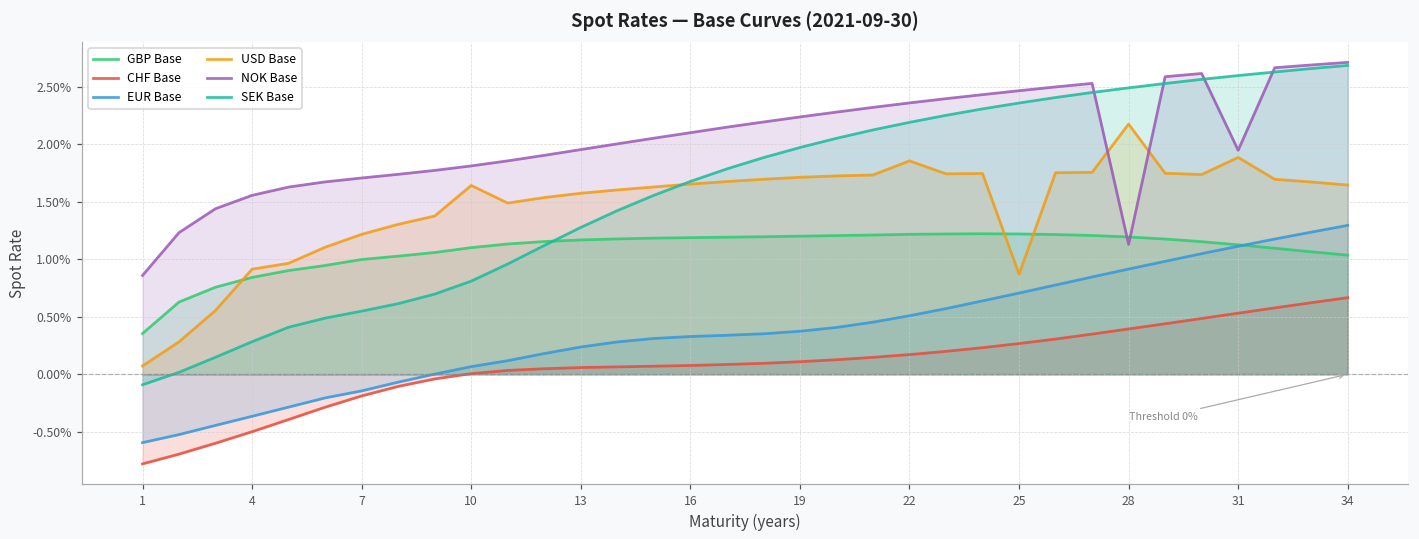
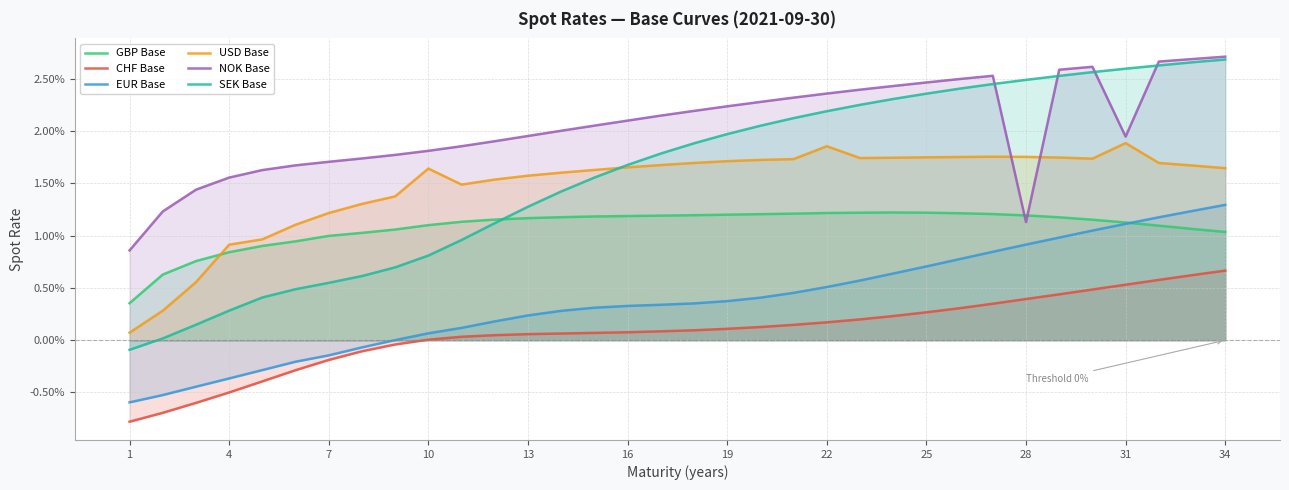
  {
    "USD Base": {
      "1": "0.07%",
      "4": "0.91%",
      "7": "1.22%",
      "10": "1.64%",
      "13": "1.57%",
      "19": "1.71%",
      "22": "1.86%",
-     "25": "0.87%",
-     "28": "2.18%",
+     "25": "1.75%",
+     "28": "1.75%",
      "31": "1.89%",
      "34": "1.65%"
    },
    "NOK Base": {
      "1": "0.86%",
      "4": "1.56%",
      "7": "1.71%",
      "10": "1.81%",
      "13": "1.95%",
      "16": "2.10%",
      "19": "2.24%",
      "22": "2.36%",
      "25": "2.47%",
      "28": "1.13%",
      "31": "1.95%",
      "34": "2.71%"
    }
  }
